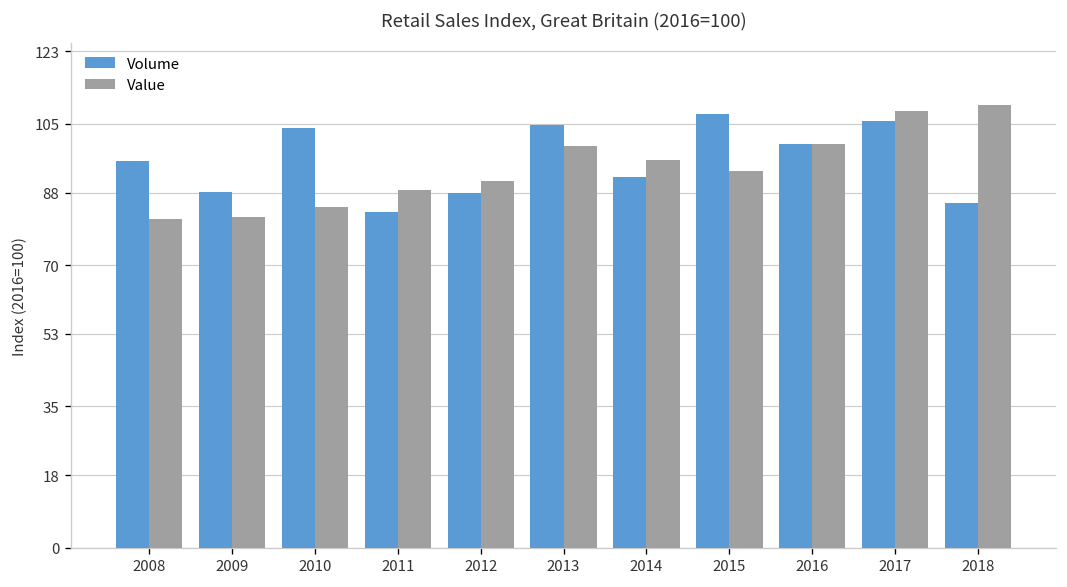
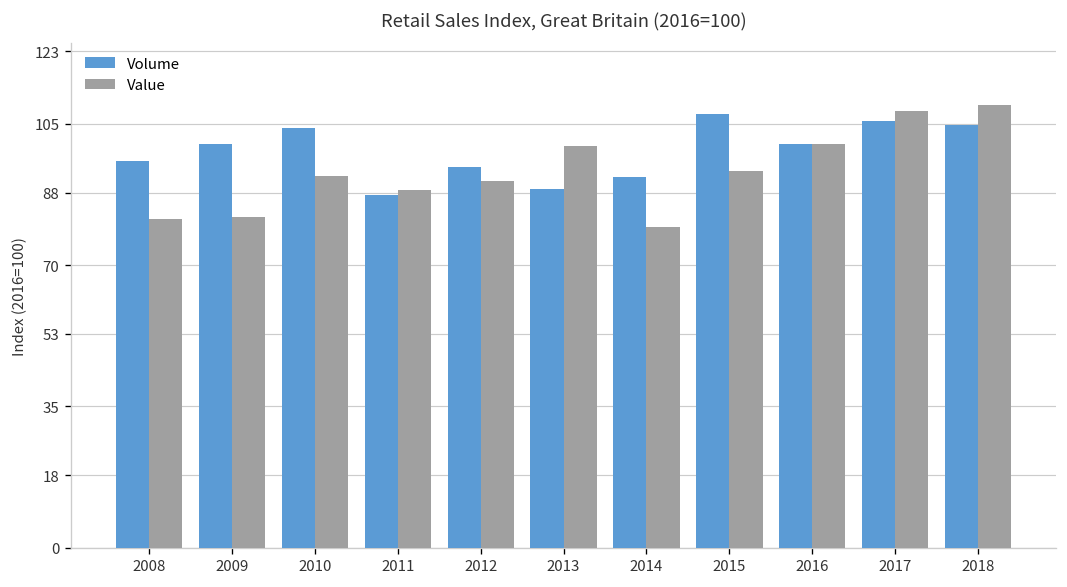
  {
    "Volume": {
      "2008": 96,
-     "2009": 88,
+     "2009": 100,
      "2010": 104,
-     "2011": 83,
-     "2012": 88,
-     "2013": 105,
+     "2011": 87,
+     "2012": 94,
+     "2013": 89,
      "2014": 92,
      "2015": 107,
      "2016": 100,
      "2017": 106,
-     "2018": 86
+     "2018": 105
    },
    "Value": {
      "2008": 82,
      "2009": 82,
-     "2010": 84,
+     "2010": 92,
      "2011": 89,
      "2012": 91,
      "2013": 100,
-     "2014": 96,
+     "2014": 79,
      "2015": 93,
      "2016": 100,
      "2017": 108,
      "2018": 110
    }
  }
